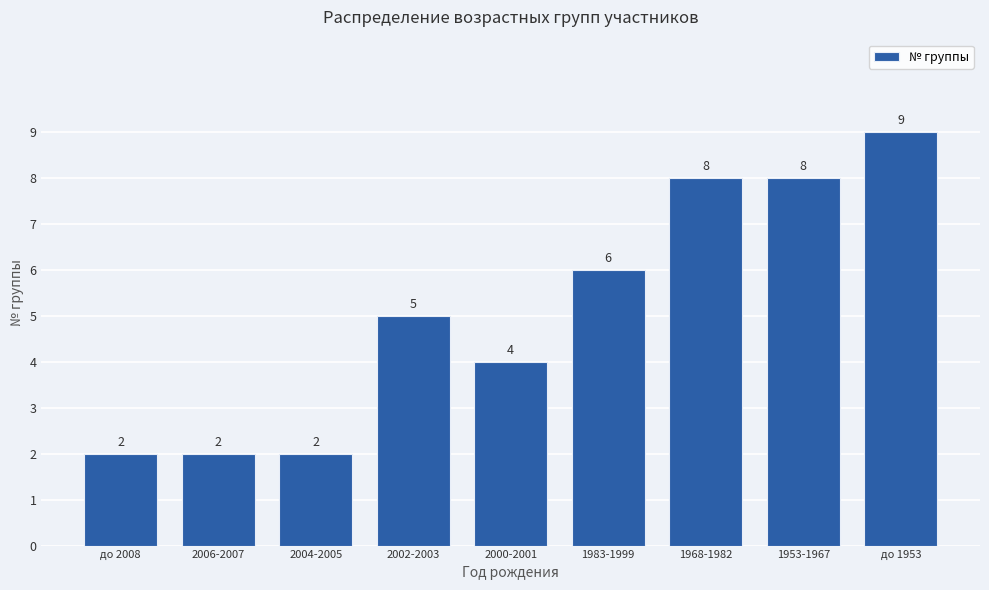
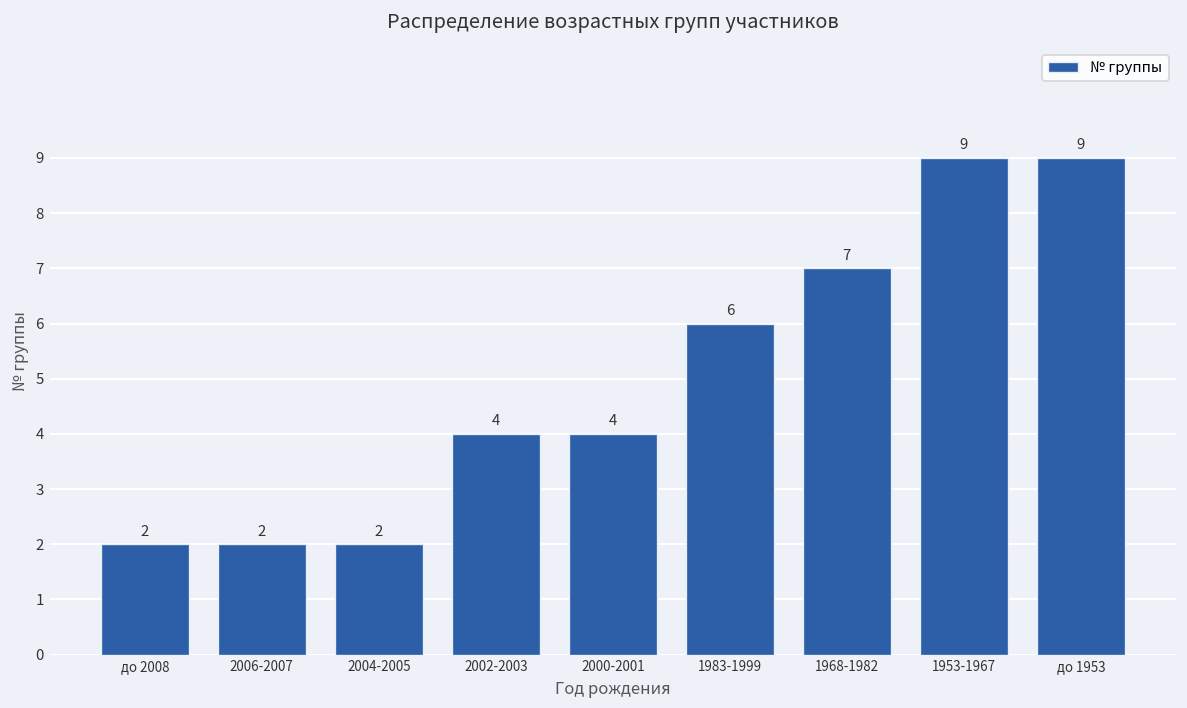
  {
    "до 2008": 2,
    "2006-2007": 2,
    "2004-2005": 2,
-   "2002-2003": 5,
+   "2002-2003": 4,
    "2000-2001": 4,
    "1983-1999": 6,
-   "1968-1982": 8,
-   "1953-1967": 8,
+   "1968-1982": 7,
+   "1953-1967": 9,
    "до 1953": 9
  }
